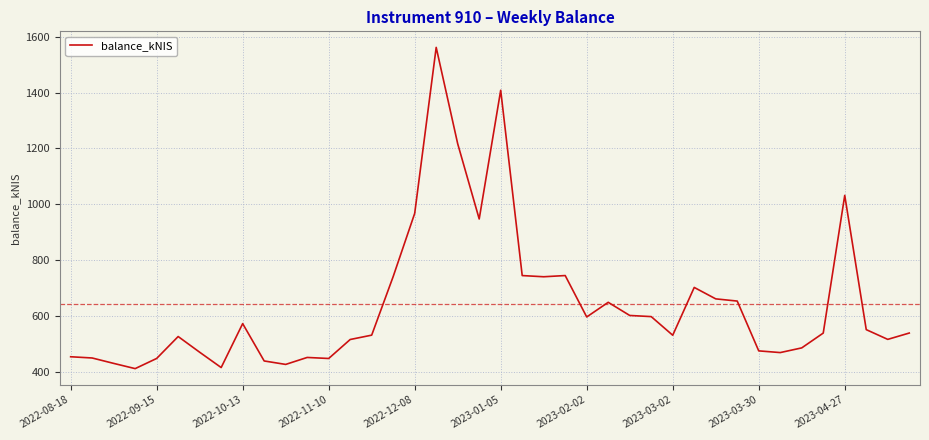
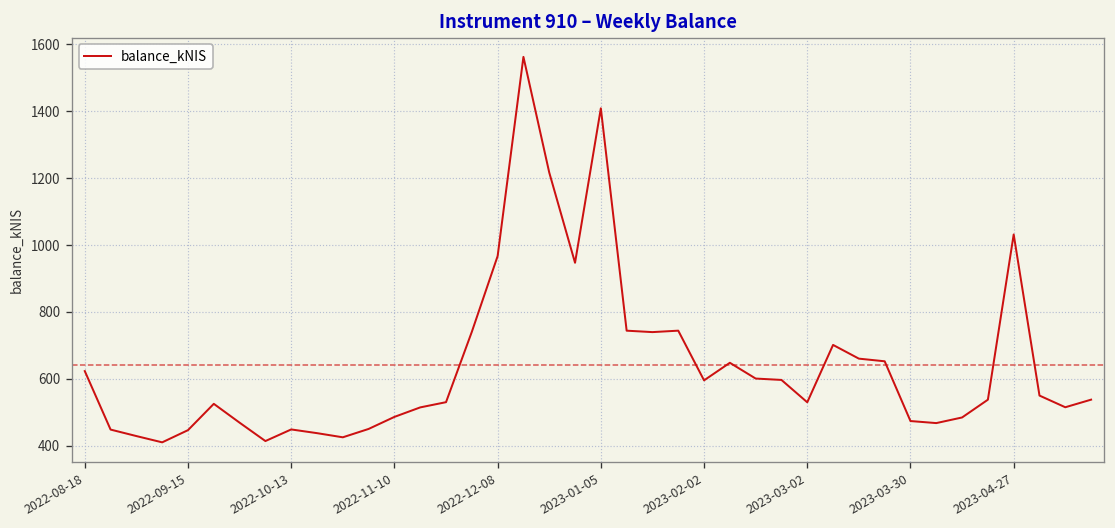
  {
-   "2022-08-18": 450,
+   "2022-08-18": 620,
    "2022-09-15": 450,
-   "2022-10-13": 570,
-   "2022-11-10": 450,
+   "2022-10-13": 450,
+   "2022-11-10": 490,
    "2022-12-08": 970,
    "2023-01-05": 1410,
    "2023-02-02": 600,
    "2023-03-02": 530,
    "2023-03-30": 470,
    "2023-04-27": 1030
  }
